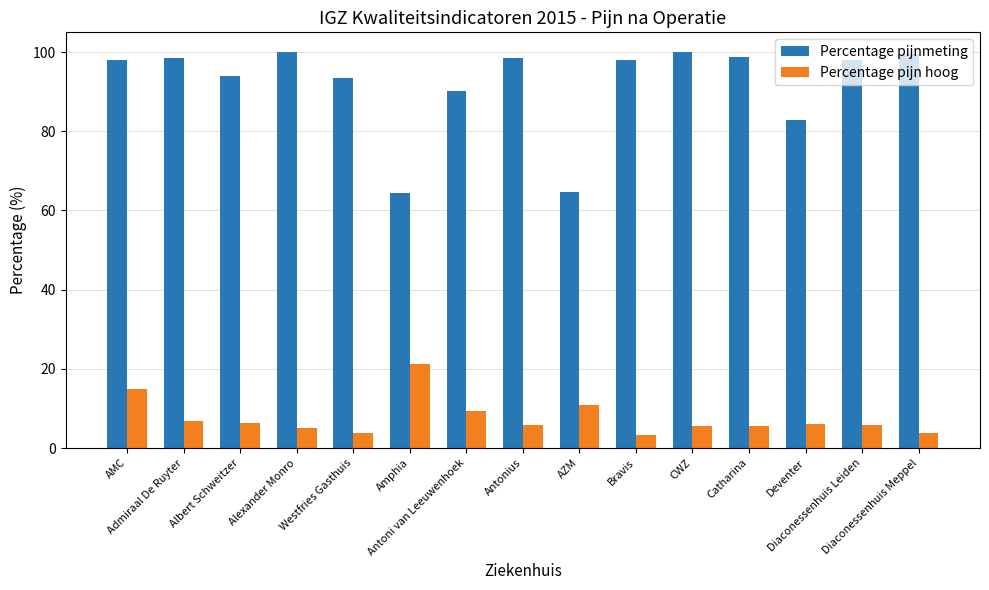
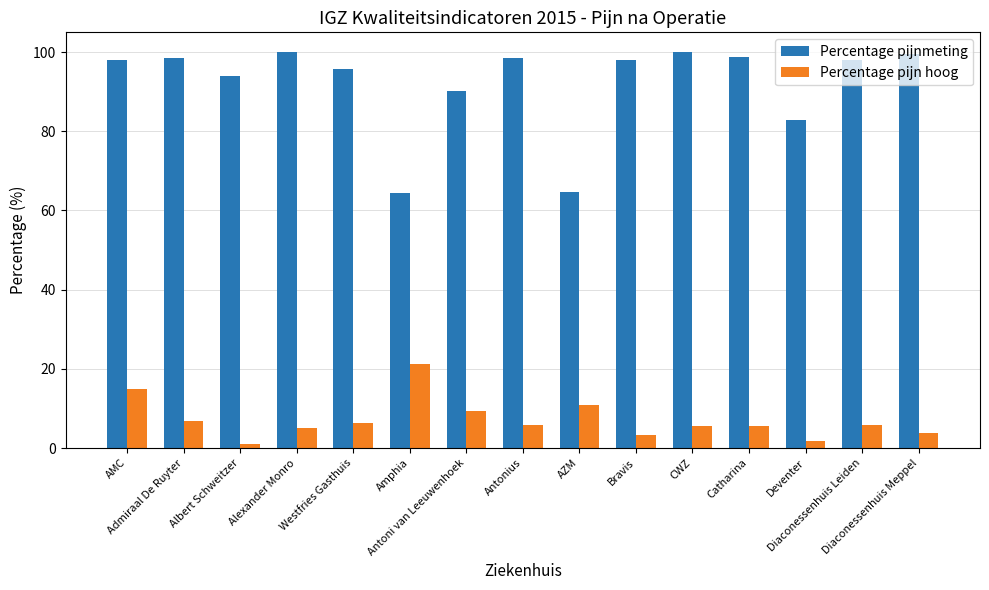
  {
    "Percentage pijnmeting": {
      "AMC": 98,
      "Admiraal De Ruyter": 99,
      "Albert Schweitzer": 94,
      "Alexander Monro": 100,
-     "Westfries Gasthuis": 93,
+     "Westfries Gasthuis": 96,
      "Amphia": 64,
      "Antoni van Leeuwenhoek": 90,
      "Antonius": 98,
      "AZM": 65,
      "Bravis": 98,
      "CWZ": 100,
      "Catharina": 99,
      "Deventer": 83
    },
    "Percentage pijn hoog": {
      "AMC": 15,
      "Admiraal De Ruyter": 7,
-     "Albert Schweitzer": 6,
+     "Albert Schweitzer": 1,
      "Alexander Monro": 5,
-     "Westfries Gasthuis": 4,
+     "Westfries Gasthuis": 6,
      "Amphia": 21,
      "Antoni van Leeuwenhoek": 9,
      "Antonius": 6,
      "AZM": 11,
      "Bravis": 3,
      "CWZ": 6,
      "Catharina": 6,
-     "Deventer": 6,
+     "Deventer": 2,
      "Diaconessenhuis Leiden": 6,
      "Diaconessenhuis Meppel": 4
    }
  }
